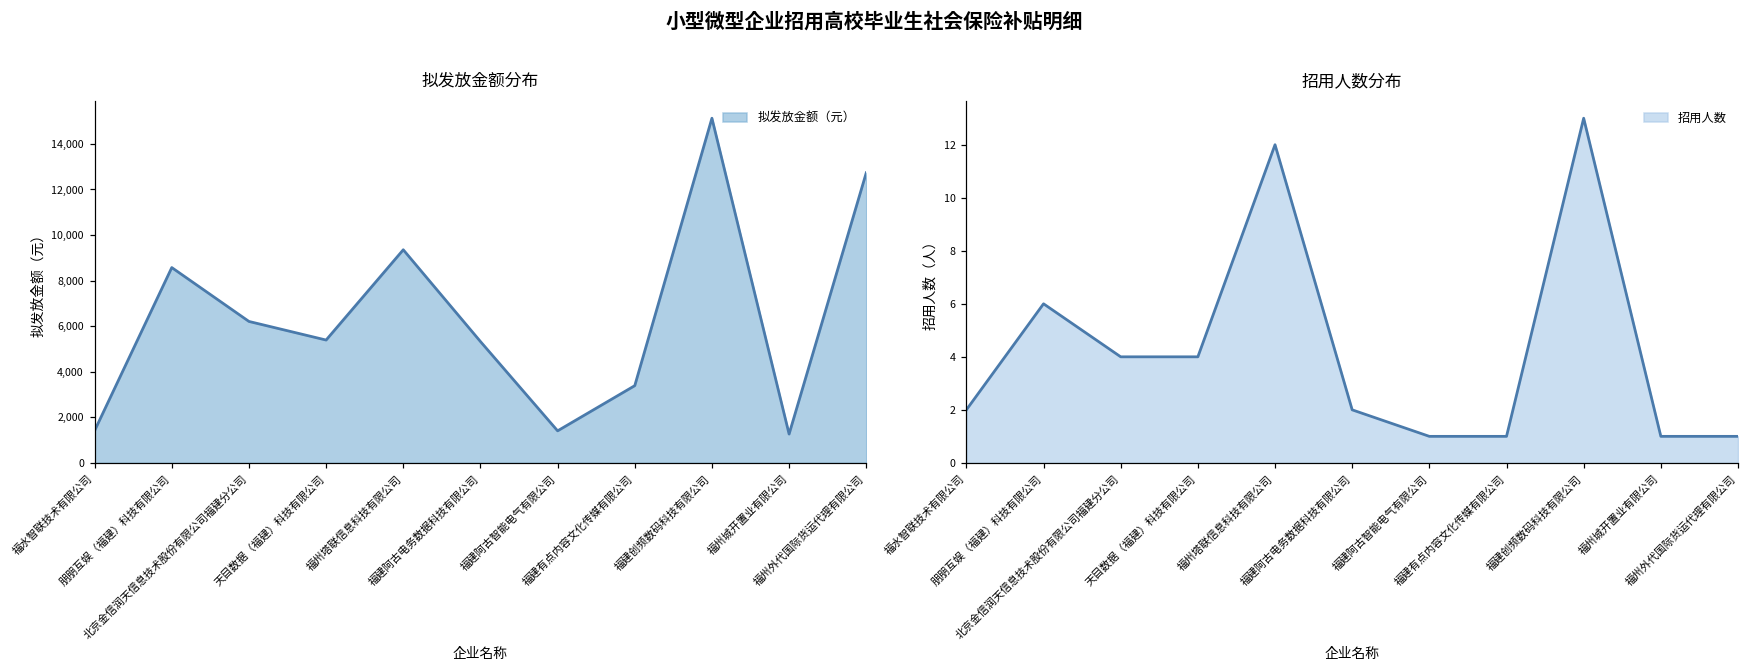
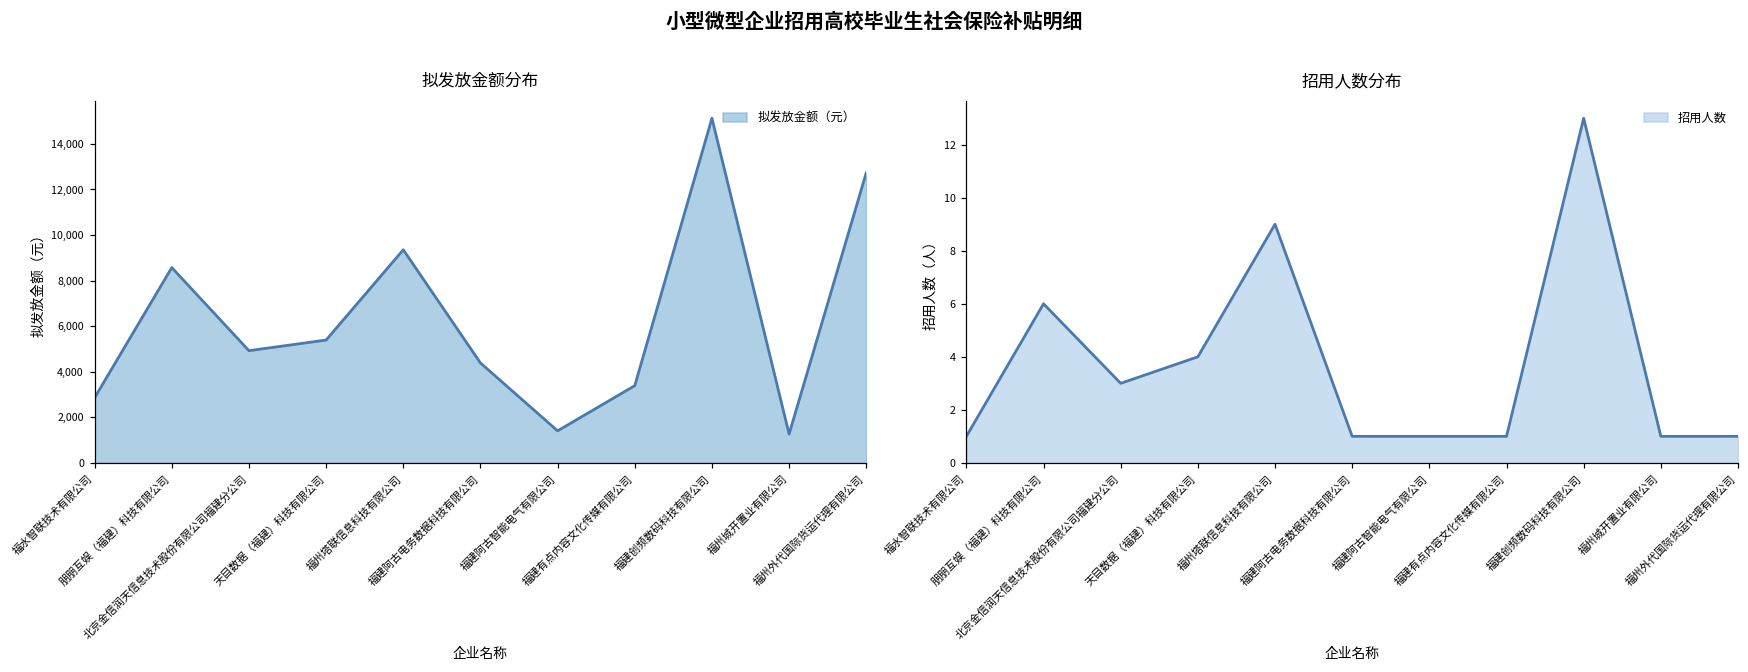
  {
    "拟发放金额分布": {
-     "福水智联技术有限公司": "1,400",
+     "福水智联技术有限公司": "2,900",
      "朋朋互娱（福建）科技有限公司": "8,600",
-     "北京金信润天信息技术股份有限公司福建分公司": "6,200",
+     "北京金信润天信息技术股份有限公司福建分公司": "4,900",
      "天目数据（福建）科技有限公司": "5,400",
      "福州塔联信息科技有限公司": "9,400",
-     "福建阿古电务数据科技有限公司": "5,300",
+     "福建阿古电务数据科技有限公司": "4,400",
      "福建阿古智能电气有限公司": "1,400",
      "福建有点内容文化传媒有限公司": "3,400",
      "福建创频数码科技有限公司": "15,100",
      "福州城开置业有限公司": "1,300",
      "福州外代国际货运代理有限公司": "12,700"
    },
    "招用人数分布": {
-     "福水智联技术有限公司": "2",
+     "福水智联技术有限公司": "1",
      "朋朋互娱（福建）科技有限公司": "6",
-     "北京金信润天信息技术股份有限公司福建分公司": "4",
+     "北京金信润天信息技术股份有限公司福建分公司": "3",
      "天目数据（福建）科技有限公司": "4",
-     "福州塔联信息科技有限公司": "12",
-     "福建阿古电务数据科技有限公司": "2",
+     "福州塔联信息科技有限公司": "9",
+     "福建阿古电务数据科技有限公司": "1",
      "福建阿古智能电气有限公司": "1",
      "福建有点内容文化传媒有限公司": "1",
      "福建创频数码科技有限公司": "13",
      "福州城开置业有限公司": "1",
      "福州外代国际货运代理有限公司": "1"
    }
  }
